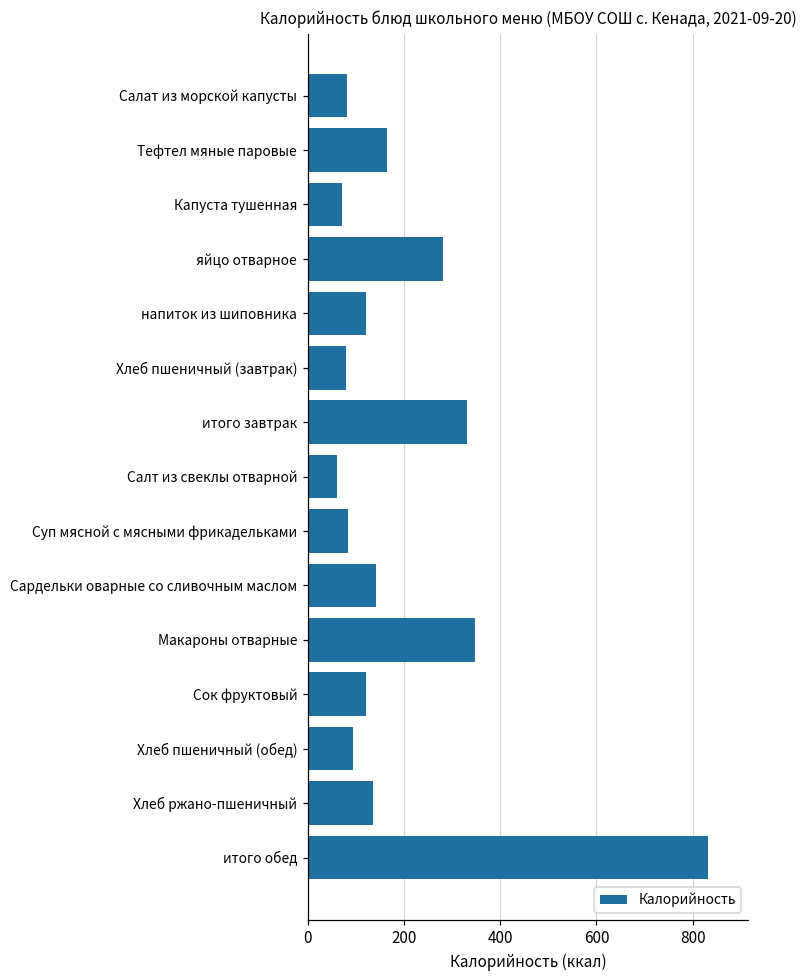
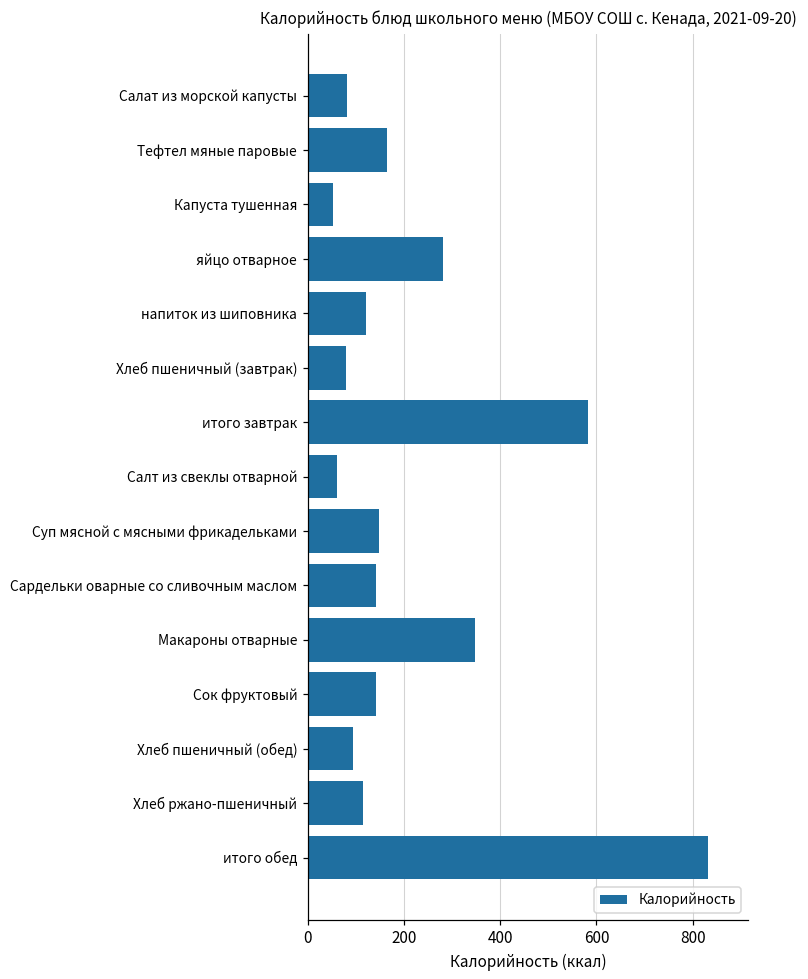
  {
    "Салат из морской капусты": 80,
    "Тефтел мяные паровые": 160,
-   "Капуста тушенная": 70,
+   "Капуста тушенная": 50,
    "яйцо отварное": 280,
    "напиток из шиповника": 120,
    "Хлеб пшеничный (завтрак)": 80,
-   "итого завтрак": 330,
+   "итого завтрак": 580,
    "Салт из свеклы отварной": 60,
-   "Суп мясной с мясными фрикадельками": 80,
+   "Суп мясной с мясными фрикадельками": 150,
    "Сардельки оварные со сливочным маслом": 140,
    "Макароны отварные": 350,
-   "Сок фруктовый": 120,
+   "Сок фруктовый": 140,
    "Хлеб пшеничный (обед)": 90,
-   "Хлеб ржано-пшеничный": 130,
+   "Хлеб ржано-пшеничный": 110,
    "итого обед": 830
  }
